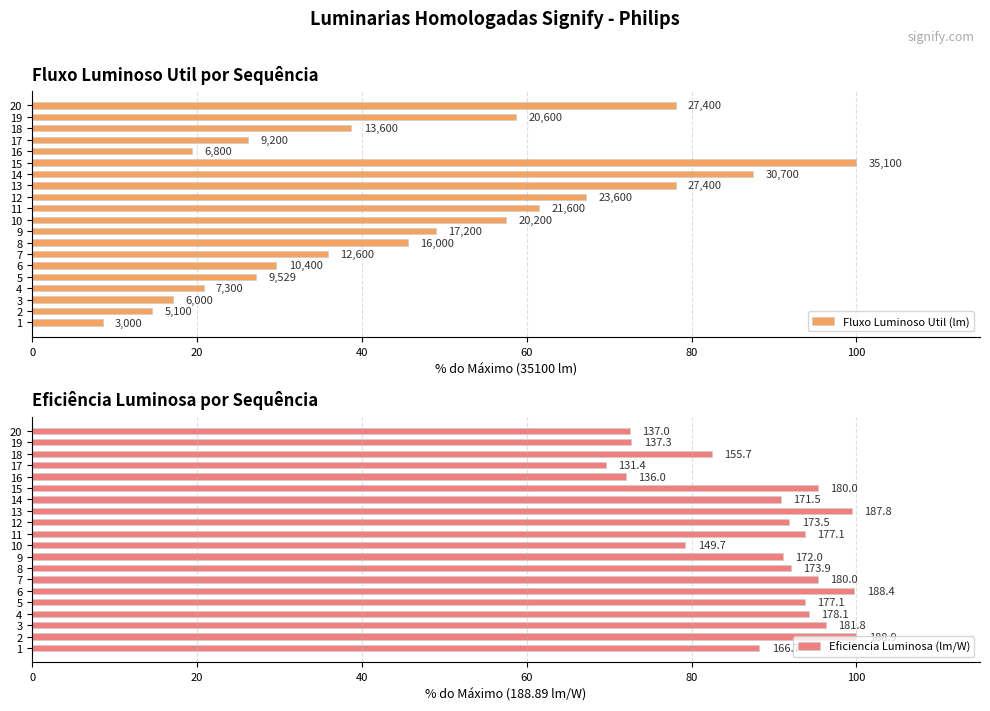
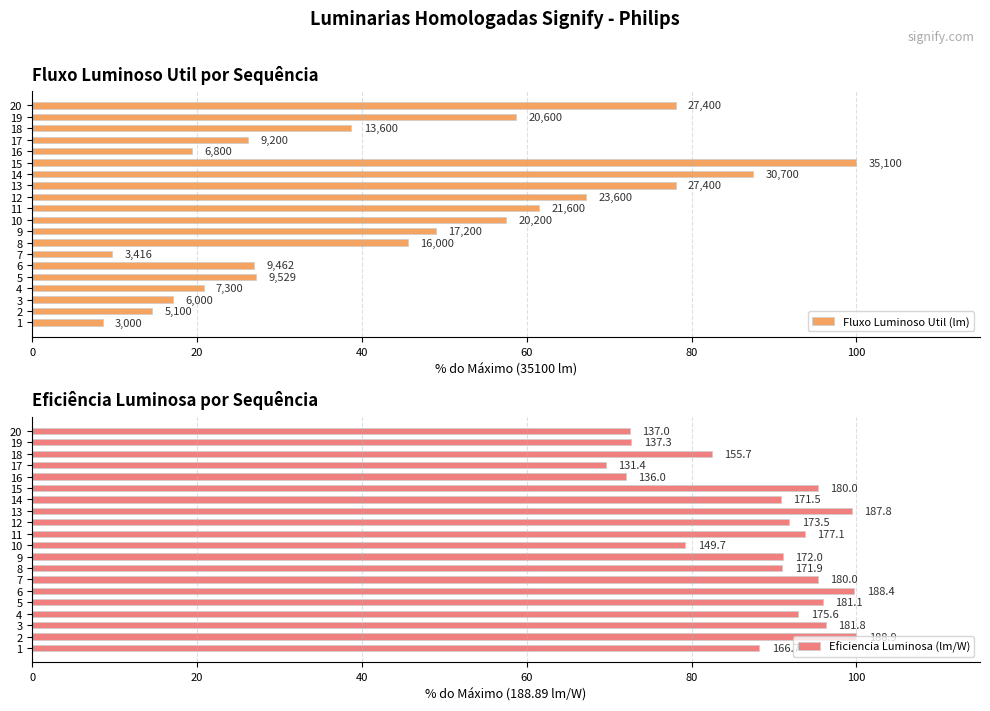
  {
    "Fluxo Luminoso Util por Sequência": {
-     "7": "12,600",
-     "6": "10,400"
+     "7": "3,416",
+     "6": "9,462"
    },
    "Eficiência Luminosa por Sequência": {
-     "8": "173.9",
-     "5": "177.1",
-     "4": "178.1"
+     "8": "171.9",
+     "5": "181.1",
+     "4": "175.6"
    }
  }
